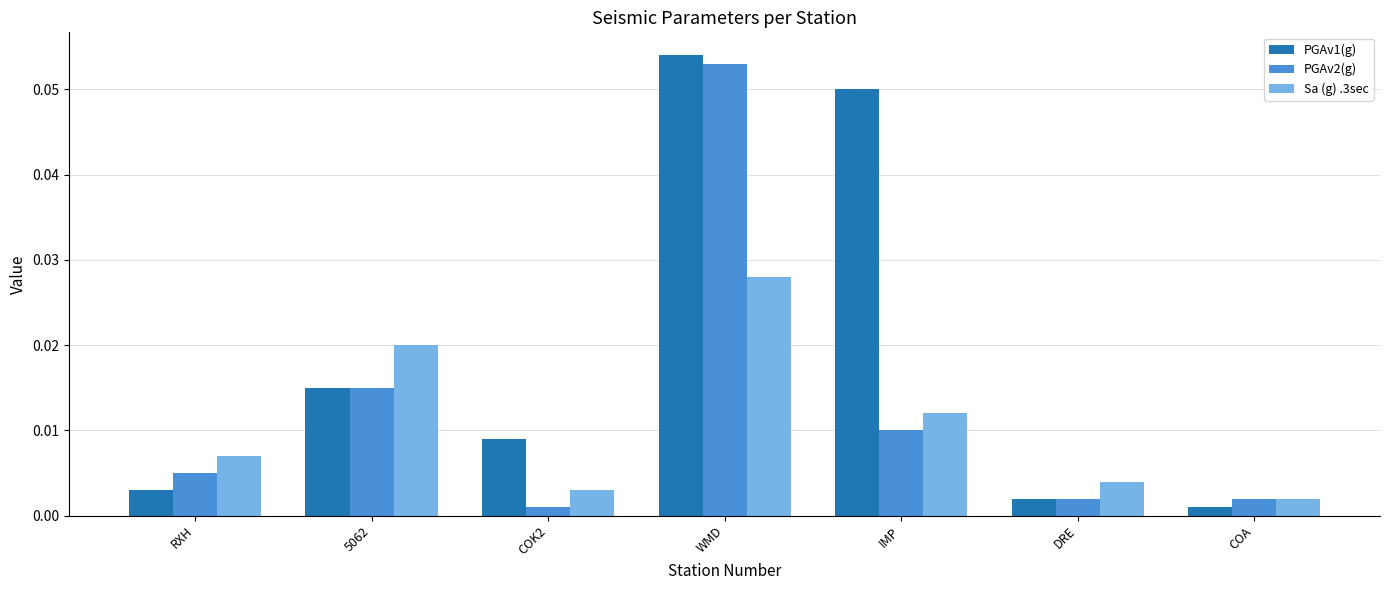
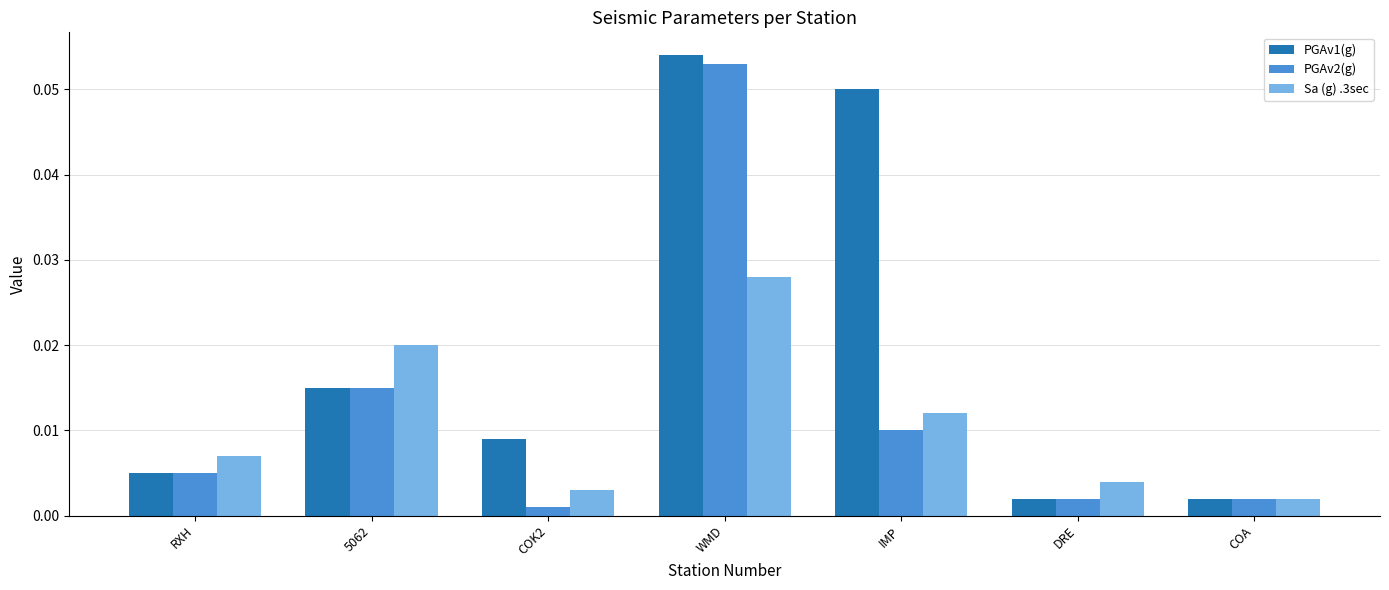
  {
    "PGAv1(g)": {
-     "RXH": 0.003,
+     "RXH": 0.005,
      "5062": 0.015,
      "COK2": 0.009,
      "WMD": 0.054,
      "IMP": 0.050,
      "DRE": 0.002,
-     "COA": 0.001
+     "COA": 0.002
    }
  }
